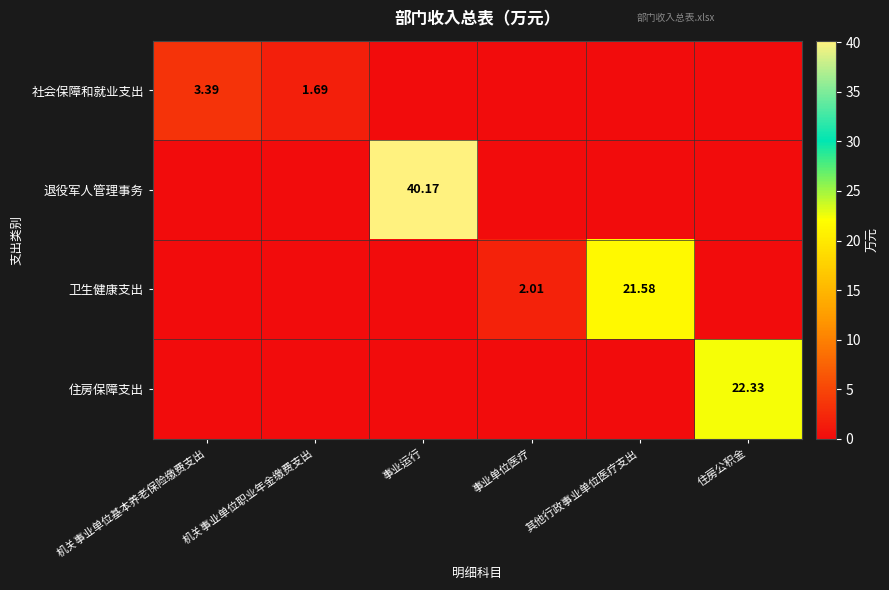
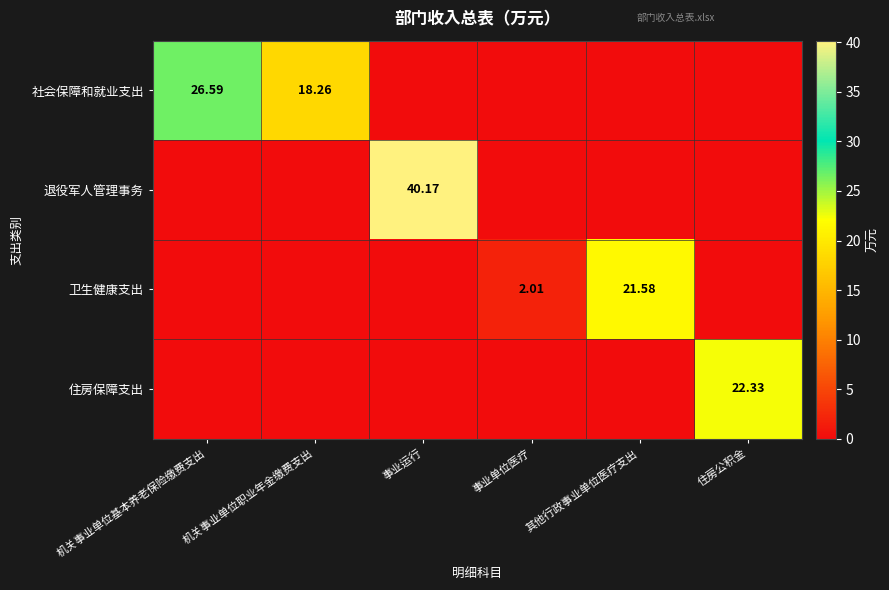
  {
    "社会保障和就业支出": {
-     "机关事业单位基本养老保险缴费支出": 3.39,
-     "机关事业单位职业年金缴费支出": 1.69
+     "机关事业单位基本养老保险缴费支出": 26.59,
+     "机关事业单位职业年金缴费支出": 18.26
    },
    "退役军人管理事务": {
      "事业运行": 40.17
    },
    "卫生健康支出": {
      "事业单位医疗": 2.01,
      "其他行政事业单位医疗支出": 21.58
    },
    "住房保障支出": {
      "住房公积金": 22.33
    }
  }
